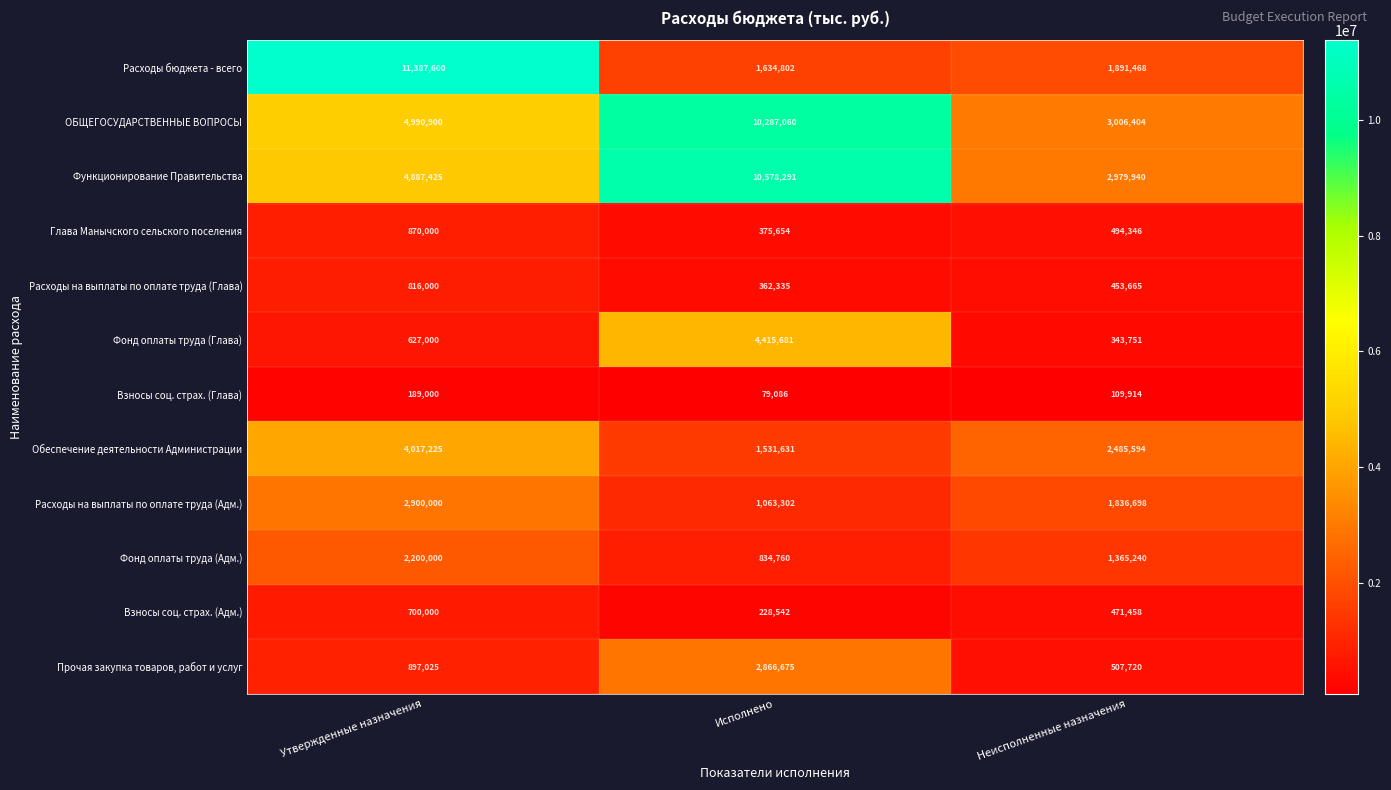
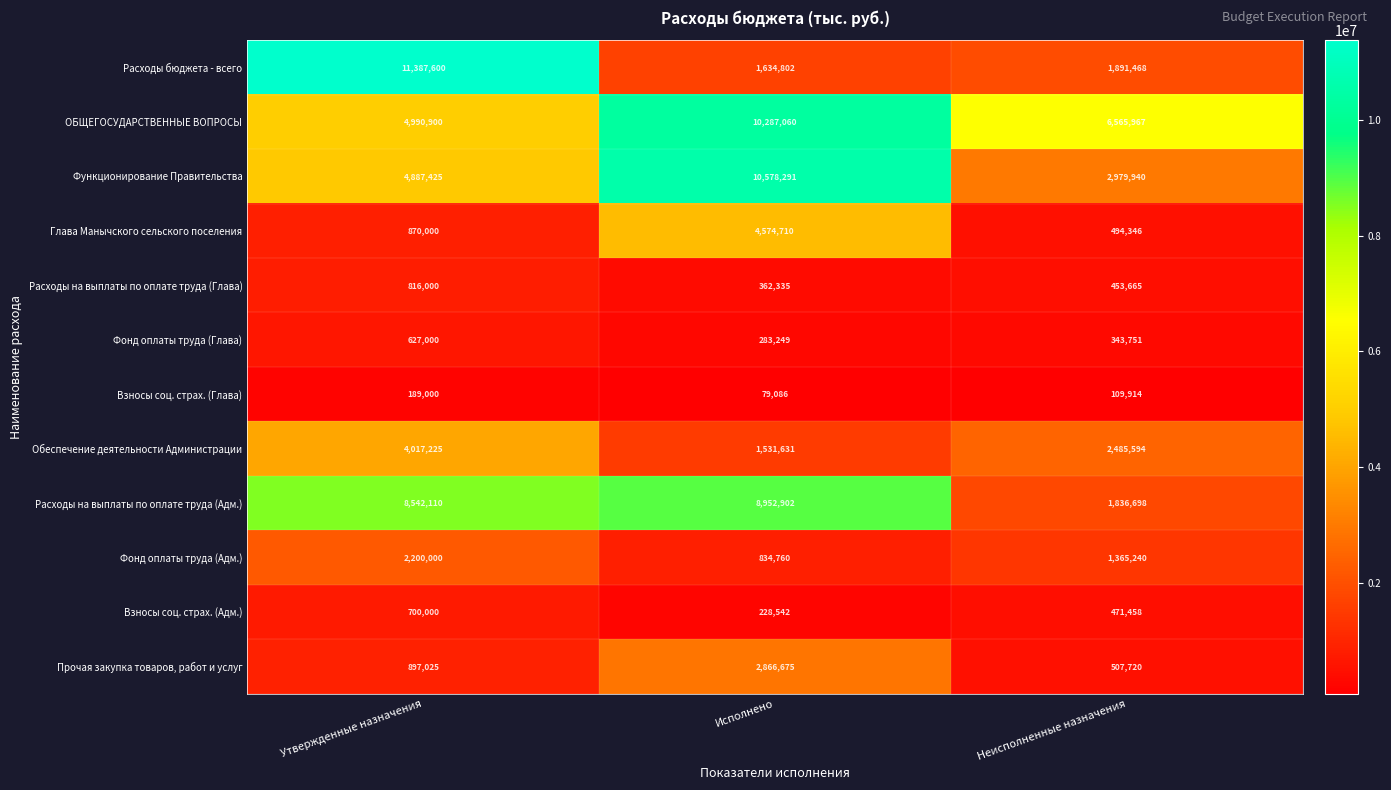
  {
    "Расходы бюджета - всего": {
      "Утвержденные назначения": "11,387,600",
      "Исполнено": "1,634,802",
      "Неисполненные назначения": "1,891,468"
    },
    "ОБЩЕГОСУДАРСТВЕННЫЕ ВОПРОСЫ": {
      "Утвержденные назначения": "4,990,900",
      "Исполнено": "10,287,060",
-     "Неисполненные назначения": "3,006,404"
+     "Неисполненные назначения": "6,565,967"
    },
    "Функционирование Правительства": {
      "Утвержденные назначения": "4,887,425",
      "Исполнено": "10,578,291",
      "Неисполненные назначения": "2,979,940"
    },
    "Глава Манычского сельского поселения": {
      "Утвержденные назначения": "870,000",
-     "Исполнено": "375,654",
+     "Исполнено": "4,574,710",
      "Неисполненные назначения": "494,346"
    },
    "Расходы на выплаты по оплате труда (Глава)": {
      "Утвержденные назначения": "816,000",
      "Исполнено": "362,335",
      "Неисполненные назначения": "453,665"
    },
    "Фонд оплаты труда (Глава)": {
      "Утвержденные назначения": "627,000",
-     "Исполнено": "4,415,681",
+     "Исполнено": "283,249",
      "Неисполненные назначения": "343,751"
    },
    "Взносы соц. страх. (Глава)": {
      "Утвержденные назначения": "189,000",
      "Исполнено": "79,086",
      "Неисполненные назначения": "109,914"
    },
    "Обеспечение деятельности Администрации": {
      "Утвержденные назначения": "4,017,225",
      "Исполнено": "1,531,631",
      "Неисполненные назначения": "2,485,594"
    },
    "Расходы на выплаты по оплате труда (Адм.)": {
-     "Утвержденные назначения": "2,900,000",
-     "Исполнено": "1,063,302",
+     "Утвержденные назначения": "8,542,110",
+     "Исполнено": "8,952,902",
      "Неисполненные назначения": "1,836,698"
    },
    "Фонд оплаты труда (Адм.)": {
      "Утвержденные назначения": "2,200,000",
      "Исполнено": "834,760",
      "Неисполненные назначения": "1,365,240"
    },
    "Взносы соц. страх. (Адм.)": {
      "Утвержденные назначения": "700,000",
      "Исполнено": "228,542",
      "Неисполненные назначения": "471,458"
    },
    "Прочая закупка товаров, работ и услуг": {
      "Утвержденные назначения": "897,025",
      "Исполнено": "2,866,675",
      "Неисполненные назначения": "507,720"
    }
  }
